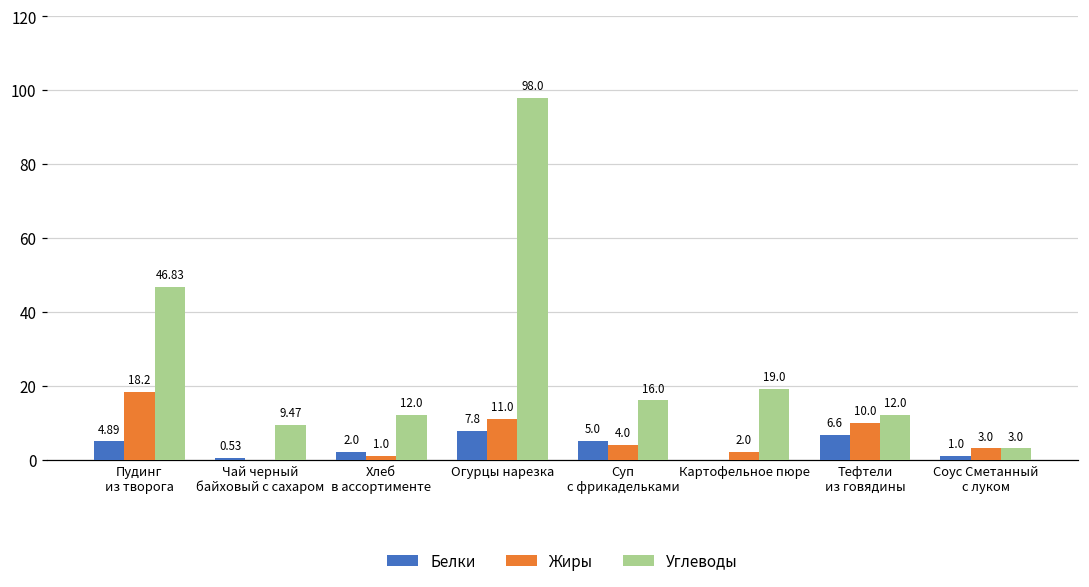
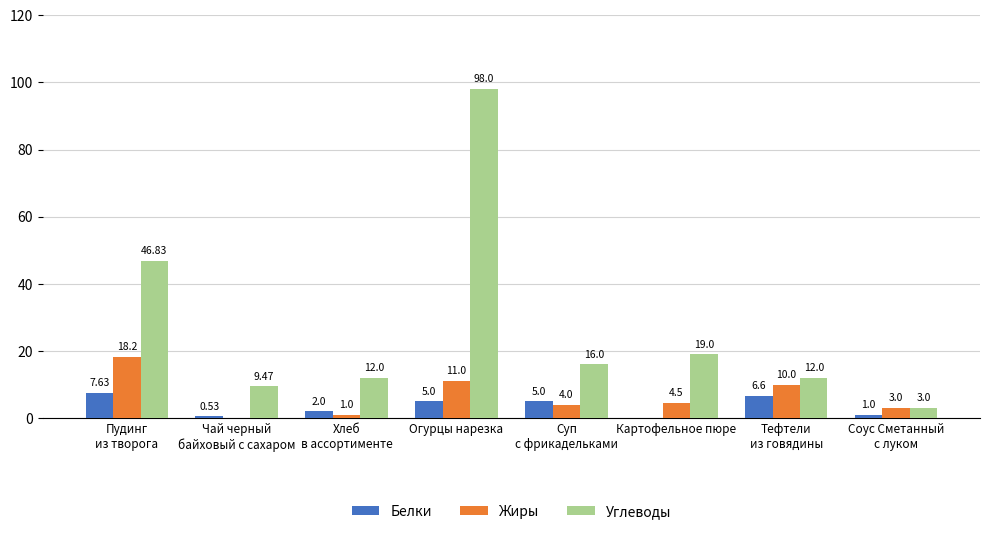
  {
    "Белки": {
-     "Пудинг из творога": 4.89,
+     "Пудинг из творога": 7.63,
      "Чай черный байховый с сахаром": 0.53,
      "Хлеб в ассортименте": 2.0,
-     "Огурцы нарезка": 7.8,
+     "Огурцы нарезка": 5.0,
      "Суп с фрикадельками": 5.0,
      "Тефтели из говядины": 6.6,
      "Соус Сметанный с луком": 1.0
    },
    "Жиры": {
      "Пудинг из творога": 18.2,
      "Хлеб в ассортименте": 1.0,
      "Огурцы нарезка": 11.0,
      "Суп с фрикадельками": 4.0,
-     "Картофельное пюре": 2.0,
+     "Картофельное пюре": 4.5,
      "Тефтели из говядины": 10.0,
      "Соус Сметанный с луком": 3.0
    },
    "Углеводы": {
      "Пудинг из творога": 46.83,
      "Чай черный байховый с сахаром": 9.47,
      "Хлеб в ассортименте": 12.0,
      "Огурцы нарезка": 98.0,
      "Суп с фрикадельками": 16.0,
      "Картофельное пюре": 19.0,
      "Тефтели из говядины": 12.0,
      "Соус Сметанный с луком": 3.0
    }
  }
